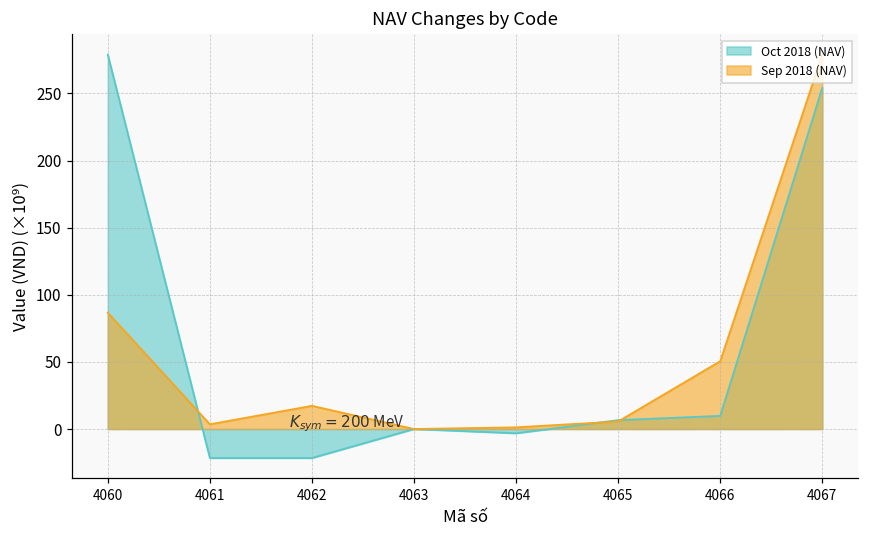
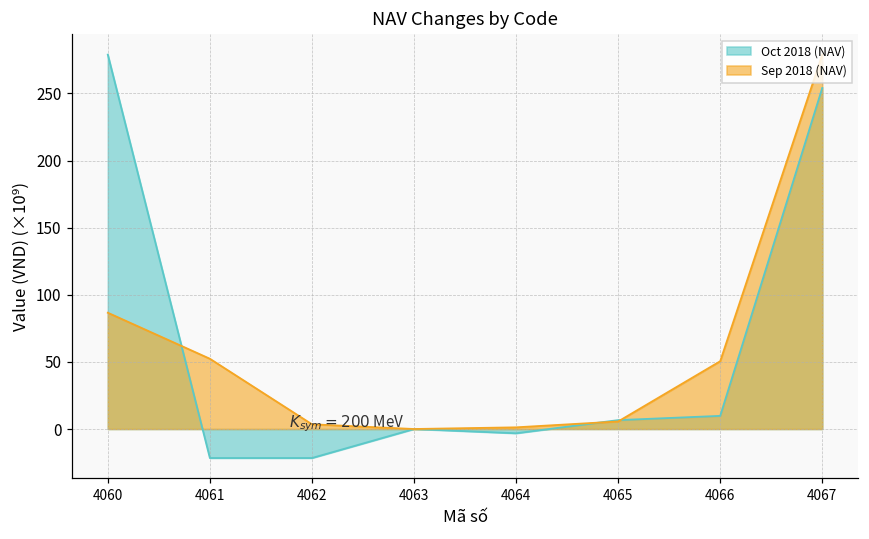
  {
    "Sep 2018 (NAV)": {
      "4060": 87,
-     "4061": 4,
-     "4062": 17,
+     "4061": 52,
+     "4062": 4,
      "4066": 51
    }
  }
